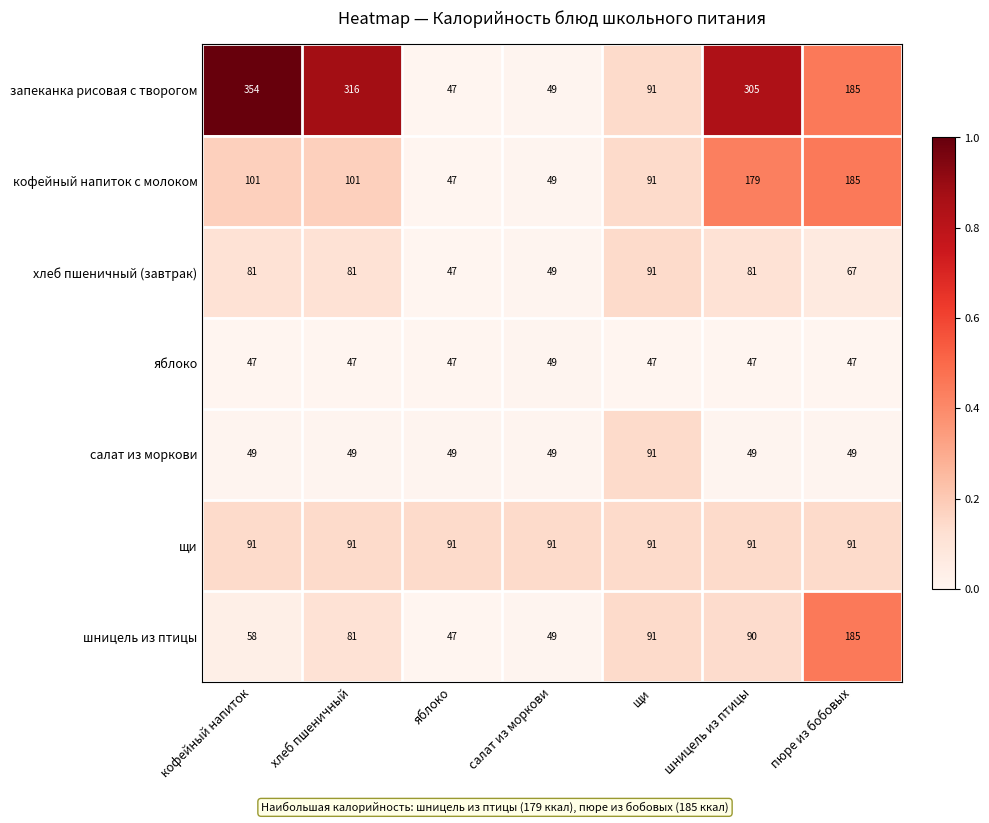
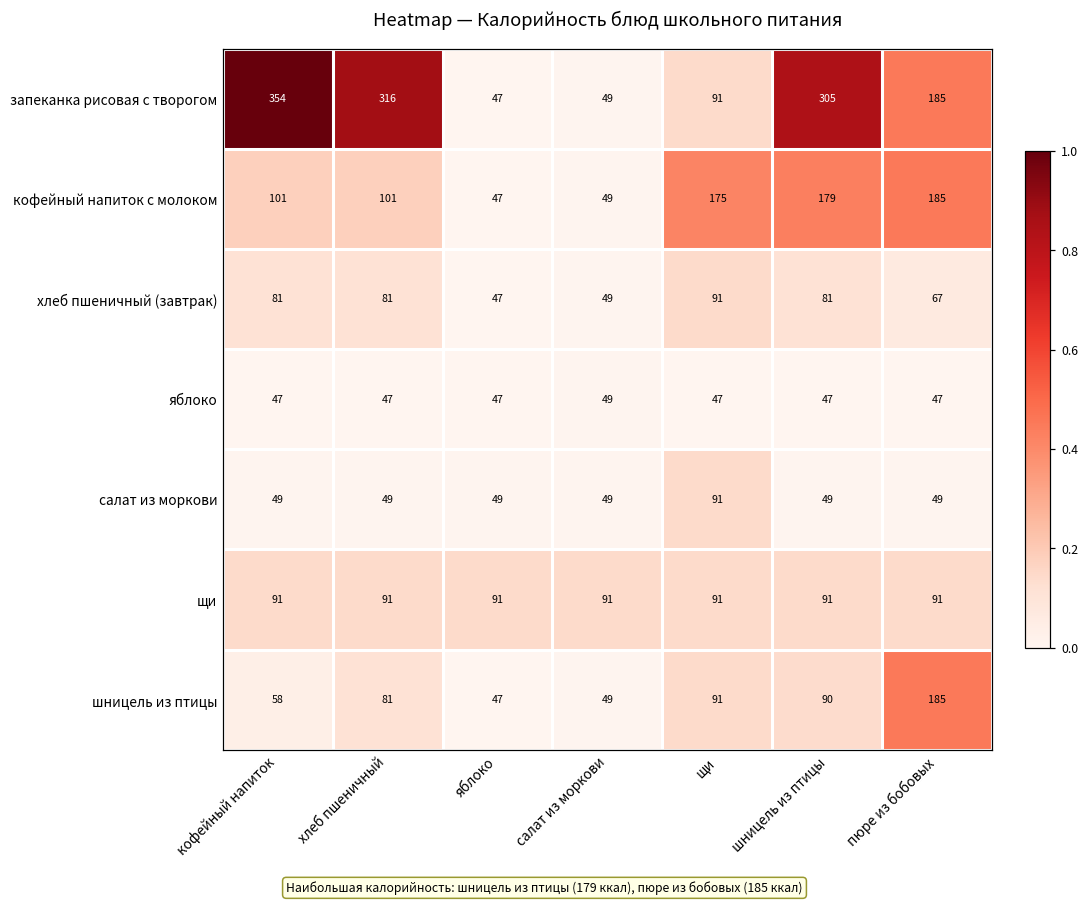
  {
    "запеканка рисовая с творогом": {
      "кофейный напиток": 354,
      "хлеб пшеничный": 316,
      "яблоко": 47,
      "салат из моркови": 49,
      "щи": 91,
      "шницель из птицы": 305,
      "пюре из бобовых": 185
    },
    "кофейный напиток с молоком": {
      "кофейный напиток": 101,
      "хлеб пшеничный": 101,
      "яблоко": 47,
      "салат из моркови": 49,
-     "щи": 91,
+     "щи": 175,
      "шницель из птицы": 179,
      "пюре из бобовых": 185
    },
    "хлеб пшеничный (завтрак)": {
      "кофейный напиток": 81,
      "хлеб пшеничный": 81,
      "яблоко": 47,
      "салат из моркови": 49,
      "щи": 91,
      "шницель из птицы": 81,
      "пюре из бобовых": 67
    },
    "яблоко": {
      "кофейный напиток": 47,
      "хлеб пшеничный": 47,
      "яблоко": 47,
      "салат из моркови": 49,
      "щи": 47,
      "шницель из птицы": 47,
      "пюре из бобовых": 47
    },
    "салат из моркови": {
      "кофейный напиток": 49,
      "хлеб пшеничный": 49,
      "яблоко": 49,
      "салат из моркови": 49,
      "щи": 91,
      "шницель из птицы": 49,
      "пюре из бобовых": 49
    },
    "щи": {
      "кофейный напиток": 91,
      "хлеб пшеничный": 91,
      "яблоко": 91,
      "салат из моркови": 91,
      "щи": 91,
      "шницель из птицы": 91,
      "пюре из бобовых": 91
    },
    "шницель из птицы": {
      "кофейный напиток": 58,
      "хлеб пшеничный": 81,
      "яблоко": 47,
      "салат из моркови": 49,
      "щи": 91,
      "шницель из птицы": 90,
      "пюре из бобовых": 185
    }
  }
